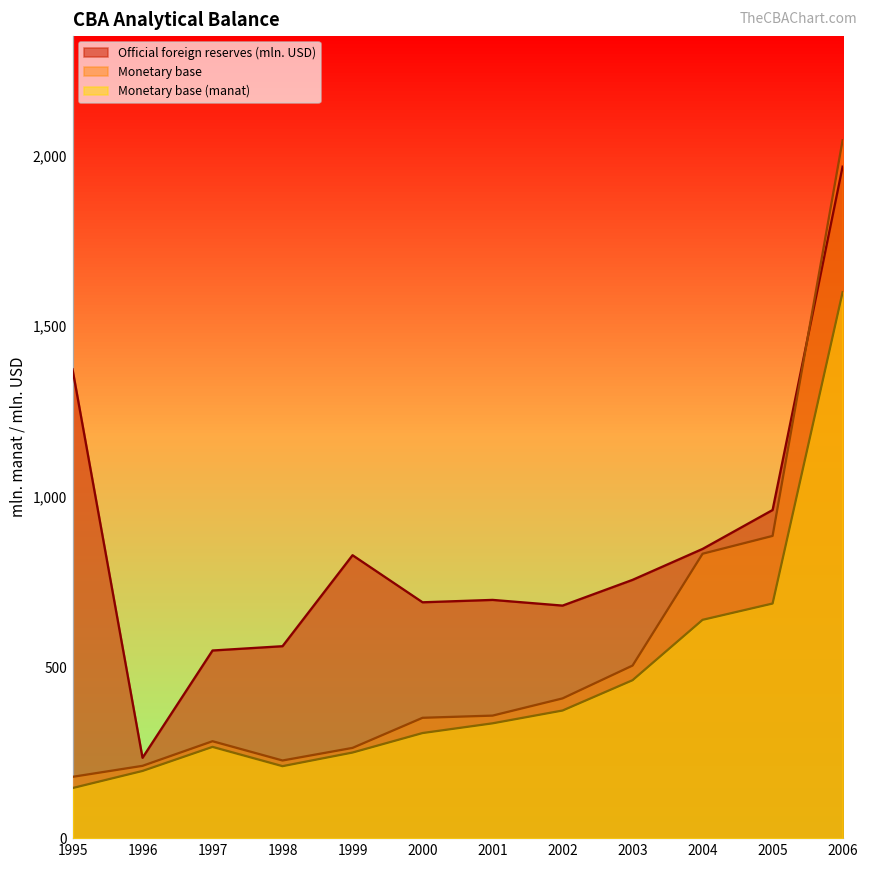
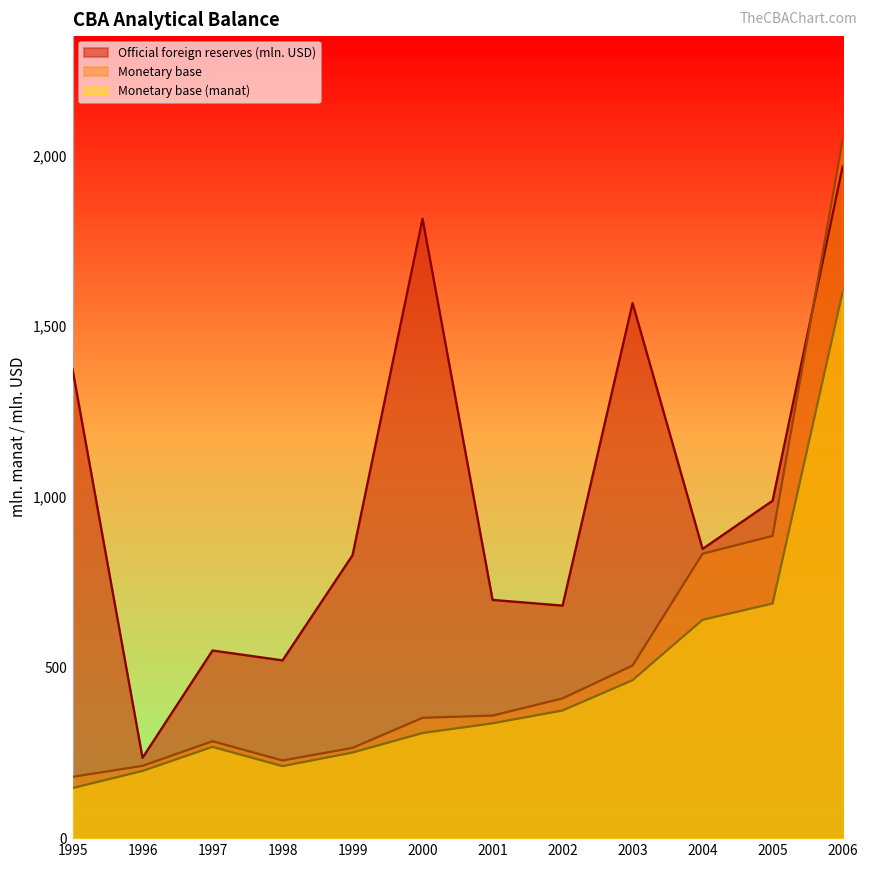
  {
    "Official foreign reserves (mln. USD)": {
      "1995": "1,370",
      "1996": "240",
      "1997": "550",
-     "1998": "560",
+     "1998": "520",
      "1999": "830",
-     "2000": "690",
+     "2000": "1,810",
      "2001": "700",
      "2002": "680",
-     "2003": "760",
+     "2003": "1,570",
      "2004": "850",
-     "2005": "960",
+     "2005": "990",
      "2006": "1,970"
    }
  }
